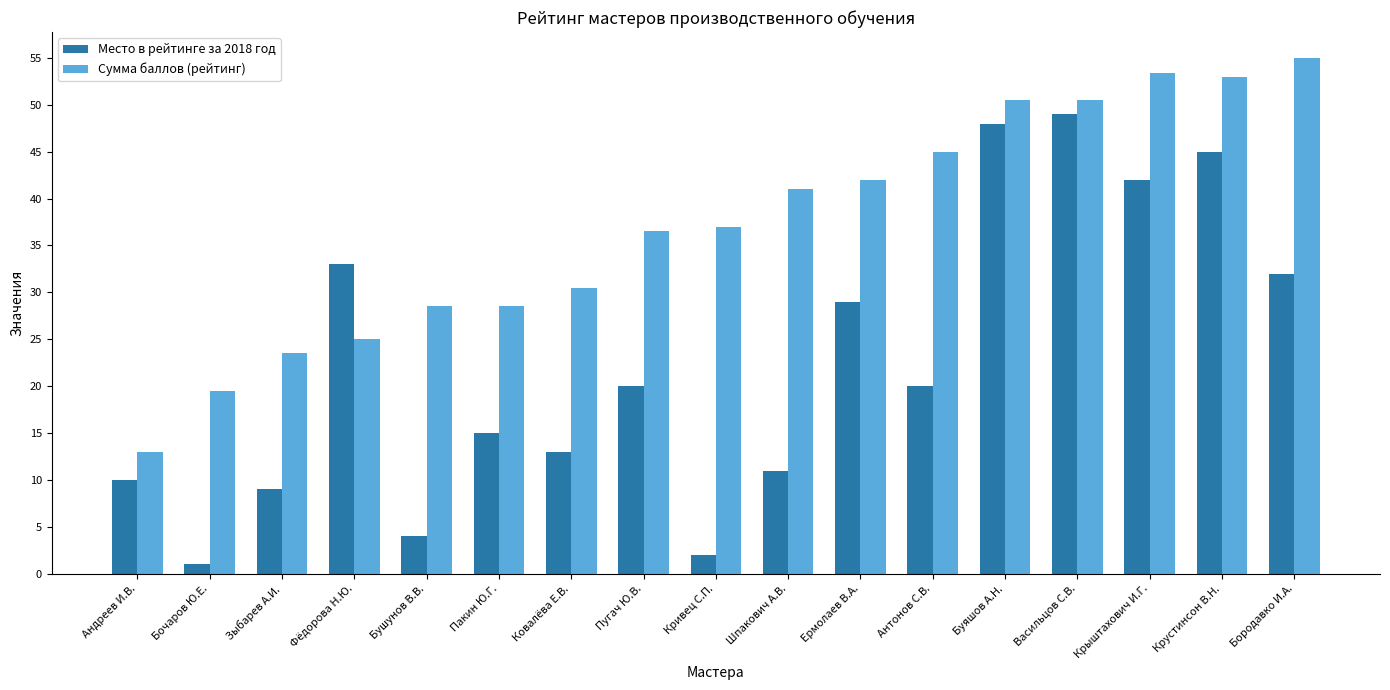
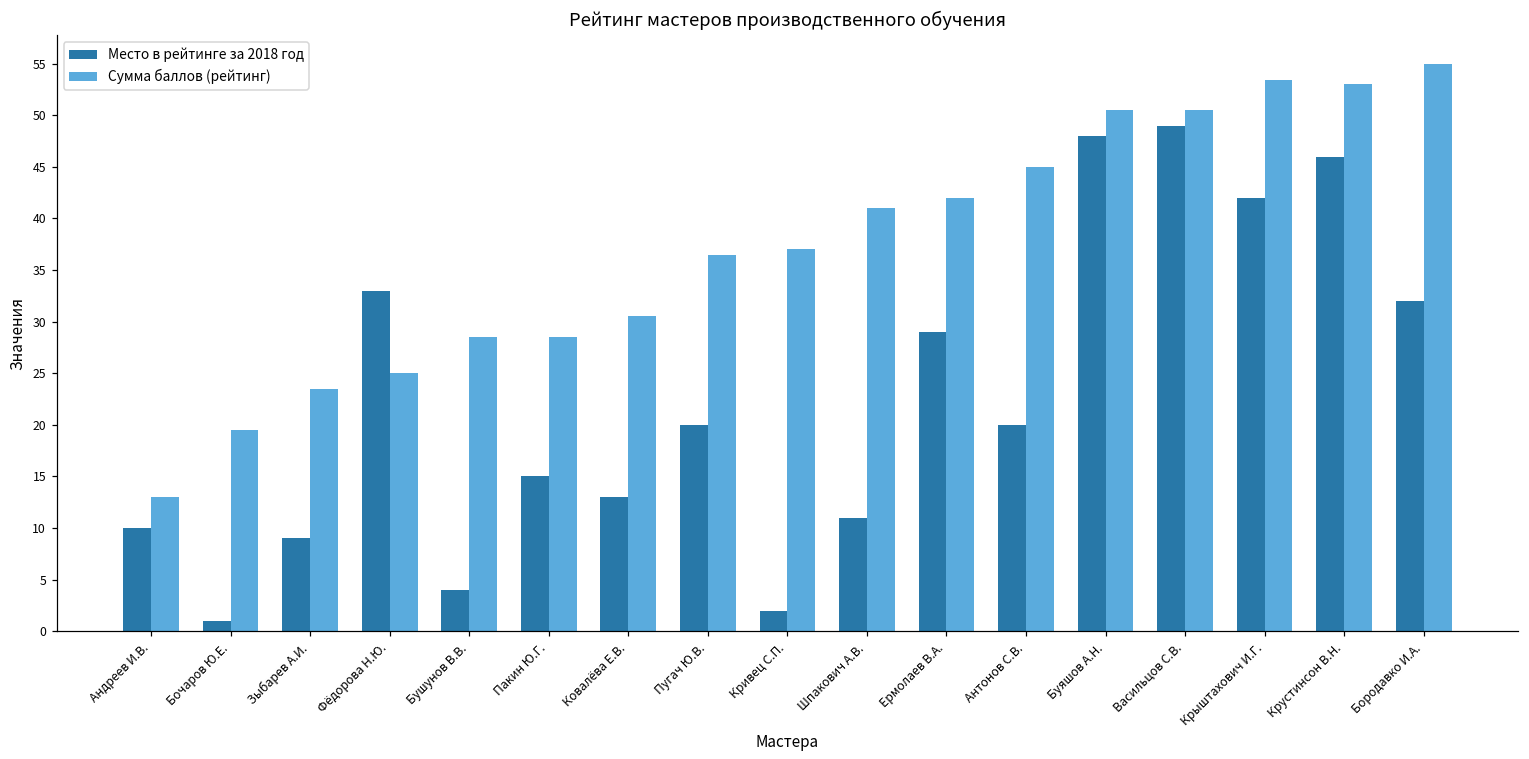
  {
    "Место в рейтинге за 2018 год": {
      "Андреев И.В.": 10,
      "Бочаров Ю.Е.": 1,
      "Зыбарев А.И.": 9,
      "Фёдорова Н.Ю.": 33,
      "Бушунов В.В.": 4,
      "Пакин Ю.Г.": 15,
      "Ковалёва Е.В.": 13,
      "Пугач Ю.В.": 20,
      "Кривец С.П.": 2,
      "Шпакович А.В.": 11,
      "Ермолаев В.А.": 29,
      "Антонов С.В.": 20,
      "Буяшов А.Н.": 48,
      "Васильцов С.В.": 49,
      "Крыштахович И.Г.": 42,
-     "Крустинсон В.Н.": 45,
+     "Крустинсон В.Н.": 46,
      "Бородавко И.А.": 32
    },
    "Сумма баллов (рейтинг)": {
      "Андреев И.В.": 13,
      "Бочаров Ю.Е.": 20,
      "Зыбарев А.И.": 24,
      "Фёдорова Н.Ю.": 25,
      "Бушунов В.В.": 29,
      "Пакин Ю.Г.": 29,
      "Ковалёва Е.В.": 31,
      "Пугач Ю.В.": 37,
      "Кривец С.П.": 37,
      "Шпакович А.В.": 41,
      "Ермолаев В.А.": 42,
      "Антонов С.В.": 45,
      "Буяшов А.Н.": 51,
      "Васильцов С.В.": 51,
      "Крыштахович И.Г.": 53,
      "Крустинсон В.Н.": 53,
      "Бородавко И.А.": 55
    }
  }
